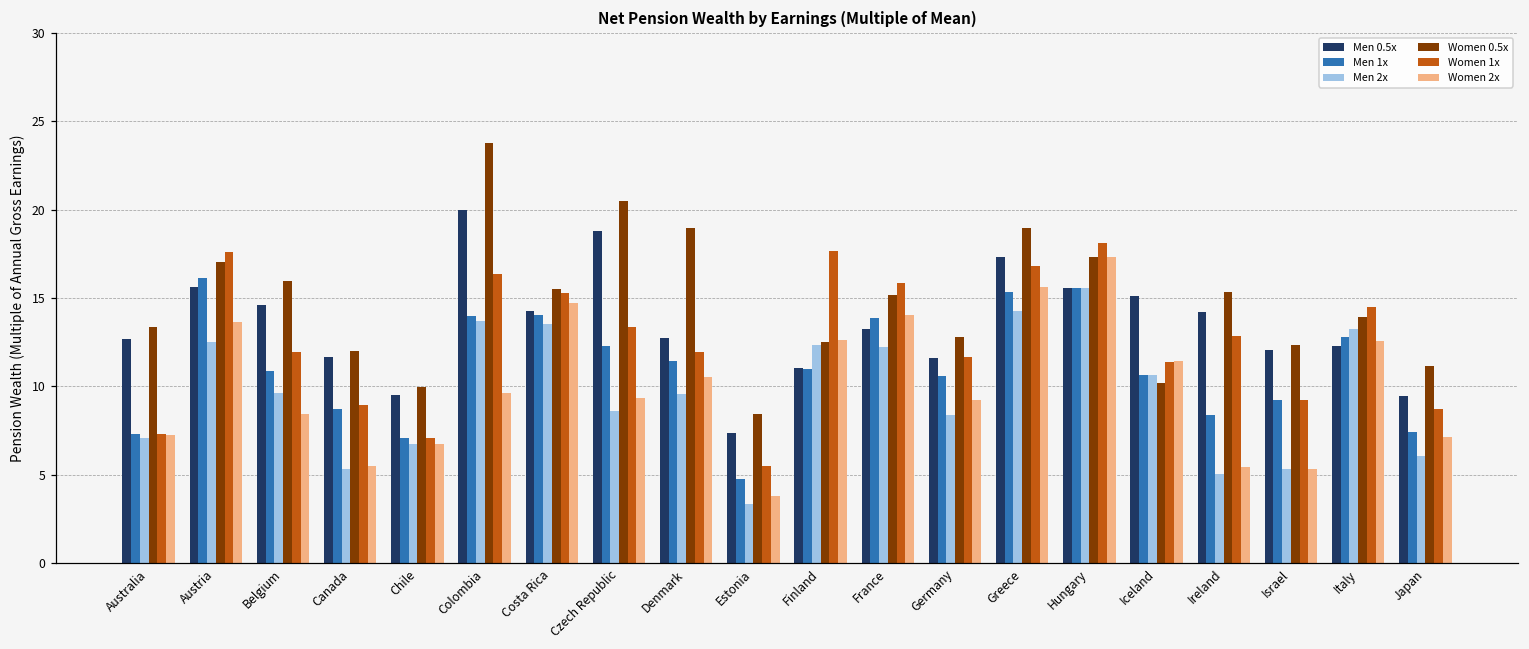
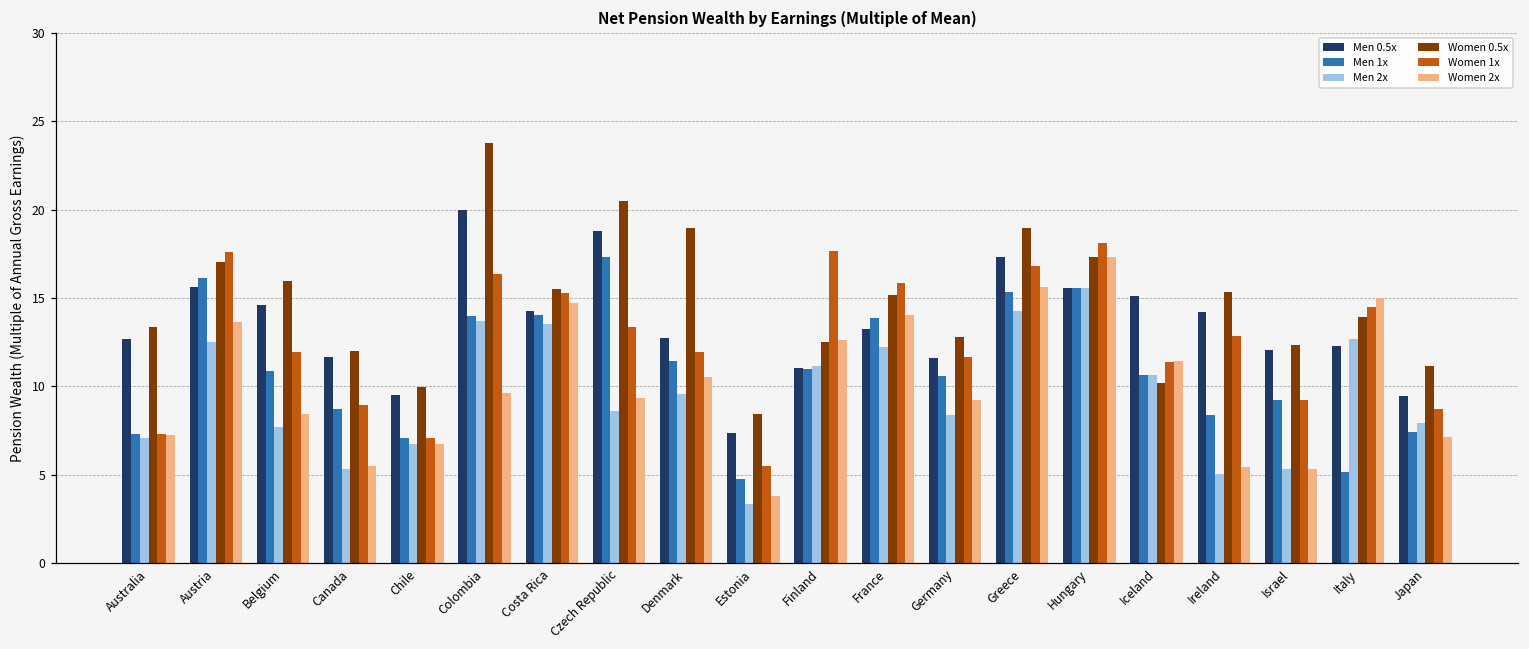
  {
    "Men 0.5x": {
      "Australia": 12.7,
      "Austria": 15.6,
      "Belgium": 14.6,
      "Canada": 11.6,
      "Chile": 9.5,
      "Colombia": 20.0,
      "Costa Rica": 14.3,
      "Czech Republic": 18.8,
      "Denmark": 12.8,
      "Estonia": 7.4,
      "Finland": 11.1,
      "France": 13.3,
      "Germany": 11.6,
      "Greece": 17.3,
      "Hungary": 15.6,
      "Iceland": 15.1,
      "Ireland": 14.2,
      "Israel": 12.1,
      "Italy": 12.3,
      "Japan": 9.5
    },
    "Men 1x": {
      "Australia": 7.3,
      "Austria": 16.1,
      "Belgium": 10.9,
      "Canada": 8.7,
      "Chile": 7.1,
      "Colombia": 14.0,
      "Costa Rica": 14.0,
-     "Czech Republic": 12.3,
+     "Czech Republic": 17.4,
      "Denmark": 11.4,
      "Estonia": 4.8,
      "Finland": 11.0,
      "France": 13.9,
      "Germany": 10.6,
      "Greece": 15.4,
      "Hungary": 15.6,
      "Iceland": 10.6,
      "Ireland": 8.4,
      "Israel": 9.2,
-     "Italy": 12.8,
+     "Italy": 5.1,
      "Japan": 7.4
    },
    "Men 2x": {
      "Australia": 7.1,
      "Austria": 12.5,
-     "Belgium": 9.6,
+     "Belgium": 7.7,
      "Canada": 5.3,
      "Chile": 6.7,
      "Colombia": 13.7,
      "Costa Rica": 13.5,
      "Czech Republic": 8.6,
      "Denmark": 9.6,
      "Estonia": 3.3,
-     "Finland": 12.3,
+     "Finland": 11.2,
      "France": 12.3,
      "Germany": 8.4,
      "Greece": 14.3,
      "Hungary": 15.6,
      "Iceland": 10.7,
      "Ireland": 5.0,
      "Israel": 5.3,
-     "Italy": 13.3,
-     "Japan": 6.0
+     "Italy": 12.7,
+     "Japan": 7.9
    },
    "Women 0.5x": {
      "Australia": 13.3,
      "Austria": 17.0,
      "Belgium": 16.0,
      "Canada": 12.0,
      "Chile": 10.0,
      "Colombia": 23.8,
      "Costa Rica": 15.5,
      "Czech Republic": 20.5,
      "Denmark": 19.0,
      "Estonia": 8.5,
      "Finland": 12.5,
      "France": 15.2,
      "Germany": 12.8,
      "Greece": 18.9,
      "Hungary": 17.3,
      "Iceland": 10.2,
      "Ireland": 15.3,
      "Israel": 12.4,
      "Italy": 13.9,
      "Japan": 11.1
    },
    "Women 1x": {
      "Australia": 7.3,
      "Austria": 17.6,
      "Belgium": 11.9,
      "Canada": 9.0,
      "Chile": 7.1,
      "Colombia": 16.3,
      "Costa Rica": 15.3,
      "Czech Republic": 13.4,
      "Denmark": 12.0,
      "Estonia": 5.5,
      "Finland": 17.7,
      "France": 15.8,
      "Germany": 11.7,
      "Greece": 16.8,
      "Hungary": 18.1,
      "Iceland": 11.4,
      "Ireland": 12.8,
      "Israel": 9.2,
      "Italy": 14.5,
      "Japan": 8.7
    },
    "Women 2x": {
      "Australia": 7.2,
      "Austria": 13.7,
      "Belgium": 8.5,
      "Canada": 5.5,
      "Chile": 6.7,
      "Colombia": 9.6,
      "Costa Rica": 14.7,
      "Czech Republic": 9.4,
      "Denmark": 10.5,
      "Estonia": 3.8,
      "Finland": 12.6,
      "France": 14.0,
      "Germany": 9.2,
      "Greece": 15.6,
      "Hungary": 17.3,
      "Iceland": 11.4,
      "Ireland": 5.4,
      "Israel": 5.3,
-     "Italy": 12.6,
+     "Italy": 15.0,
      "Japan": 7.1
    }
  }
